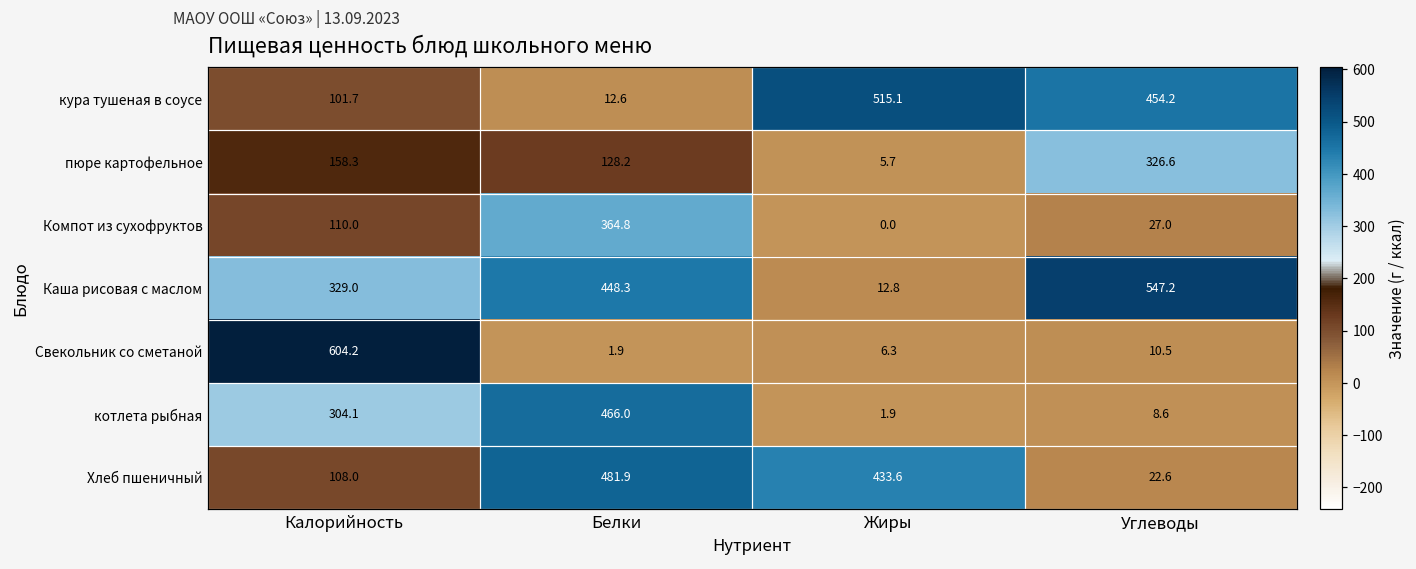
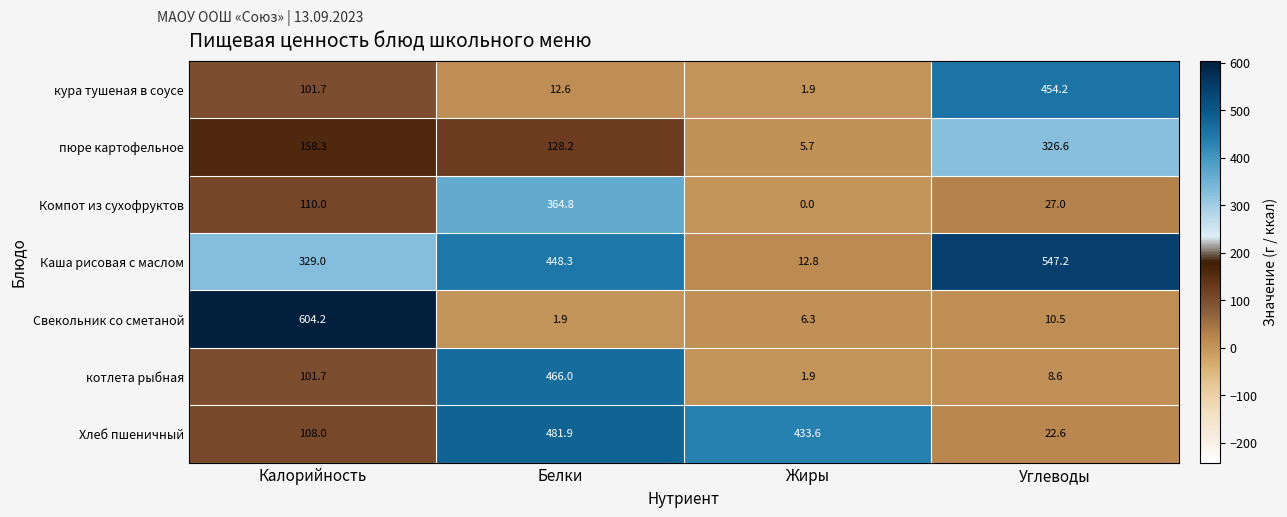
  {
    "кура тушеная в соусе": {
      "Калорийность": 101.7,
      "Белки": 12.6,
-     "Жиры": 515.1,
+     "Жиры": 1.9,
      "Углеводы": 454.2
    },
    "пюре картофельное": {
      "Калорийность": 158.3,
      "Белки": 128.2,
      "Жиры": 5.7,
      "Углеводы": 326.6
    },
    "Компот из сухофруктов": {
      "Калорийность": 110.0,
      "Белки": 364.8,
      "Жиры": 0.0,
      "Углеводы": 27.0
    },
    "Каша рисовая с маслом": {
      "Калорийность": 329.0,
      "Белки": 448.3,
      "Жиры": 12.8,
      "Углеводы": 547.2
    },
    "Свекольник со сметаной": {
      "Калорийность": 604.2,
      "Белки": 1.9,
      "Жиры": 6.3,
      "Углеводы": 10.5
    },
    "котлета рыбная": {
-     "Калорийность": 304.1,
+     "Калорийность": 101.7,
      "Белки": 466.0,
      "Жиры": 1.9,
      "Углеводы": 8.6
    },
    "Хлеб пшеничный": {
      "Калорийность": 108.0,
      "Белки": 481.9,
      "Жиры": 433.6,
      "Углеводы": 22.6
    }
  }
